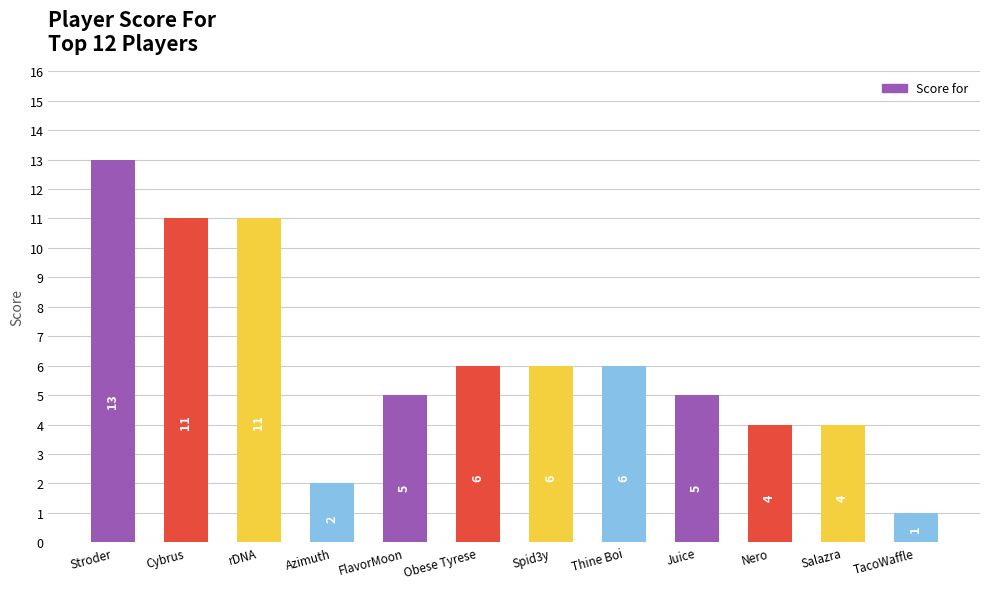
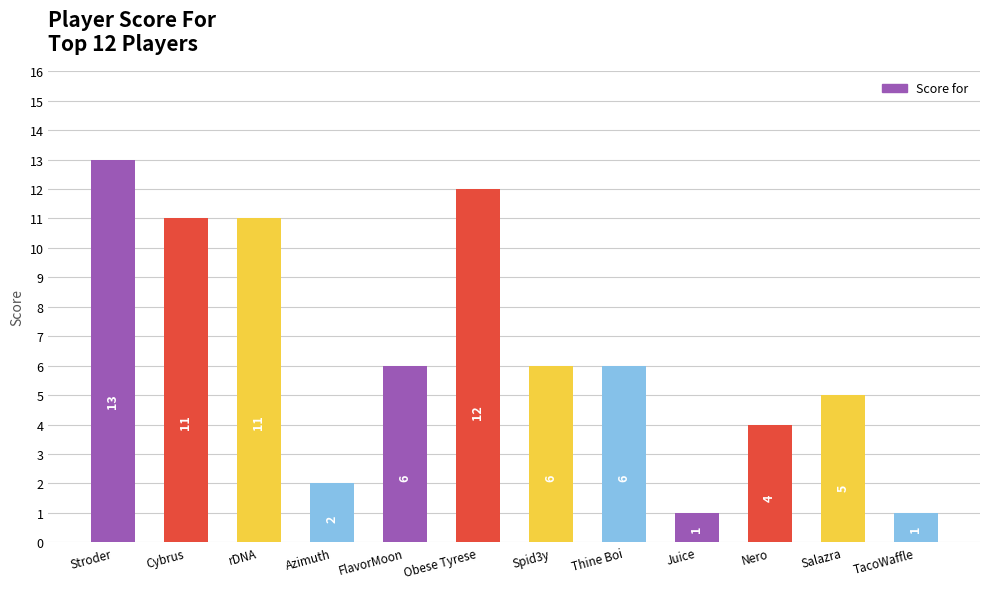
  {
    "Stroder": 13,
    "Cybrus": 11,
    "rDNA": 11,
    "Azimuth": 2,
-   "FlavorMoon": 5,
-   "Obese Tyrese": 6,
+   "FlavorMoon": 6,
+   "Obese Tyrese": 12,
    "Spid3y": 6,
    "Thine Boi": 6,
-   "Juice": 5,
+   "Juice": 1,
    "Nero": 4,
-   "Salazra": 4,
+   "Salazra": 5,
    "TacoWaffle": 1
  }
